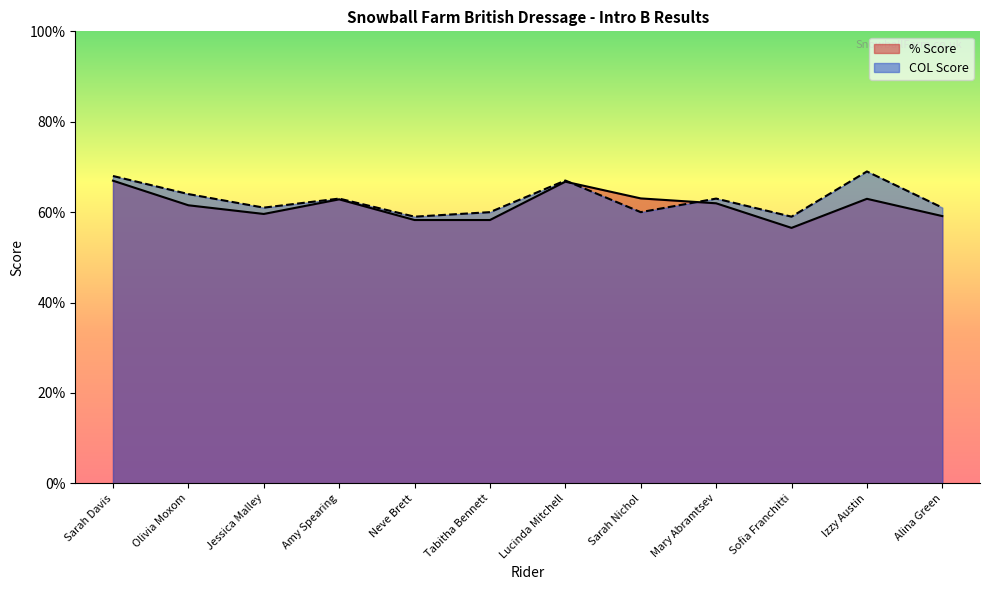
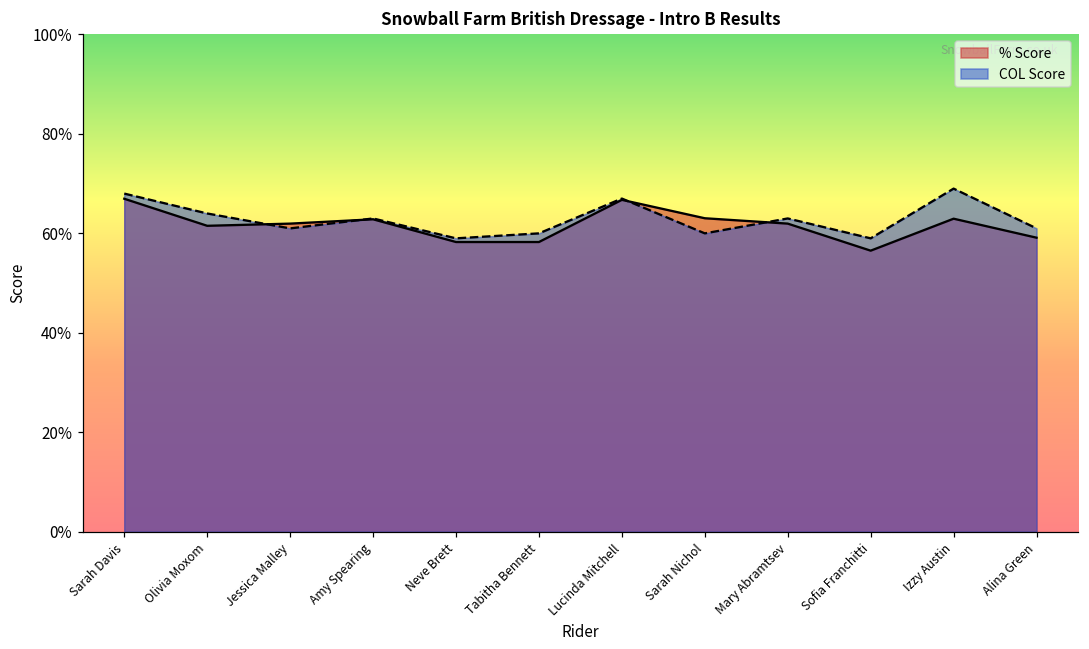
  {
    "% Score": {
      "Sarah Davis": "67%",
      "Olivia Moxom": "62%",
-     "Jessica Malley": "60%",
+     "Jessica Malley": "62%",
      "Neve Brett": "58%",
      "Tabitha Bennett": "58%",
      "Sarah Nichol": "63%",
      "Mary Abramtsev": "62%",
      "Sofia Franchitti": "57%",
      "Izzy Austin": "63%",
      "Alina Green": "59%"
    },
    "COL Score": {
      "Sarah Davis": "68%",
      "Olivia Moxom": "64%",
      "Jessica Malley": "61%",
      "Neve Brett": "59%",
      "Tabitha Bennett": "60%",
      "Sarah Nichol": "60%",
      "Mary Abramtsev": "63%",
      "Sofia Franchitti": "59%",
      "Izzy Austin": "69%",
      "Alina Green": "61%"
    }
  }
